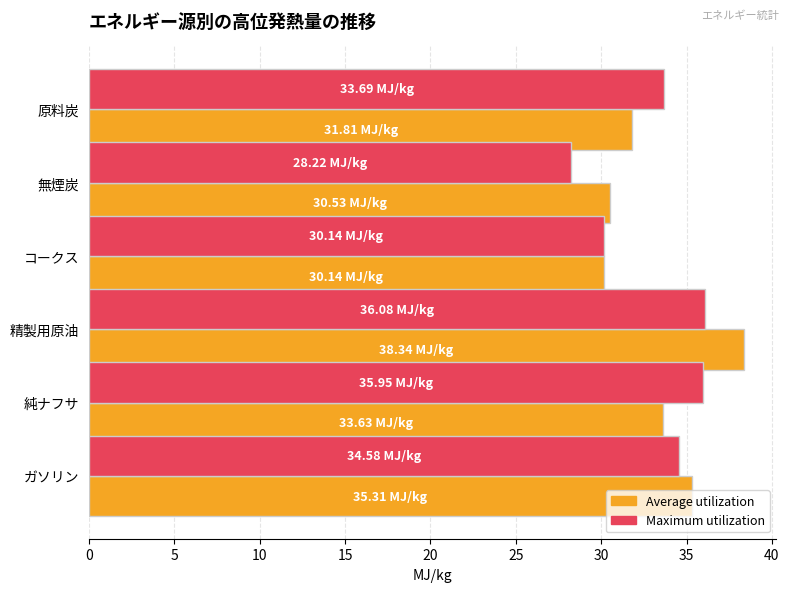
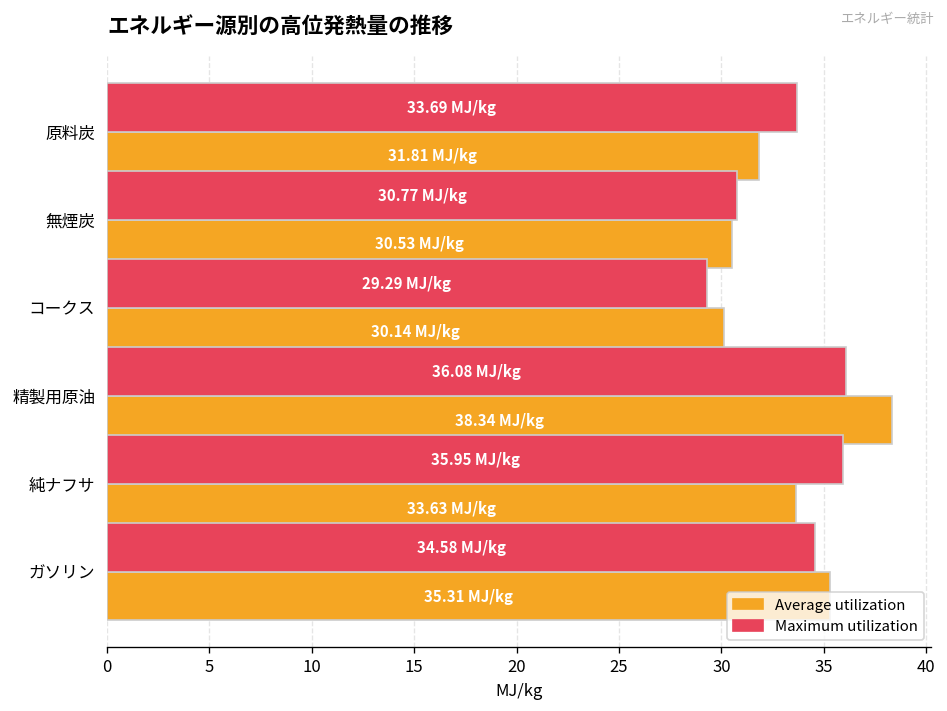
  {
    "Average utilization": {
      "原料炭": 31.81,
      "無煙炭": 30.53,
      "コークス": 30.14,
      "精製用原油": 38.34,
      "純ナフサ": 33.63
    },
    "Maximum utilization": {
      "原料炭": 33.69,
-     "無煙炭": 28.22,
-     "コークス": 30.14,
+     "無煙炭": 30.77,
+     "コークス": 29.29,
      "精製用原油": 36.08,
      "純ナフサ": 35.95,
      "ガソリン": 34.58
    }
  }
